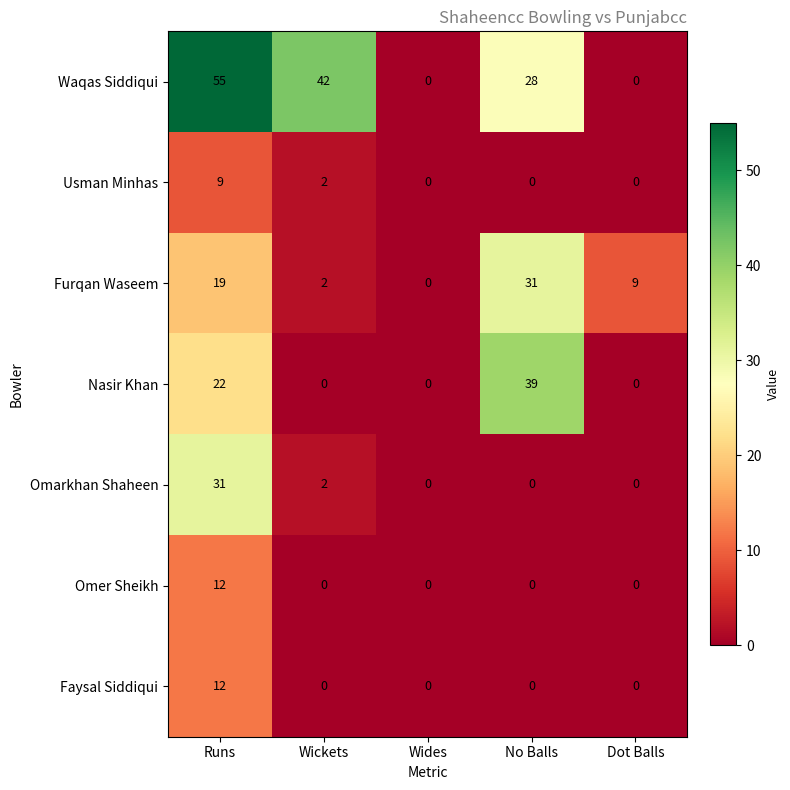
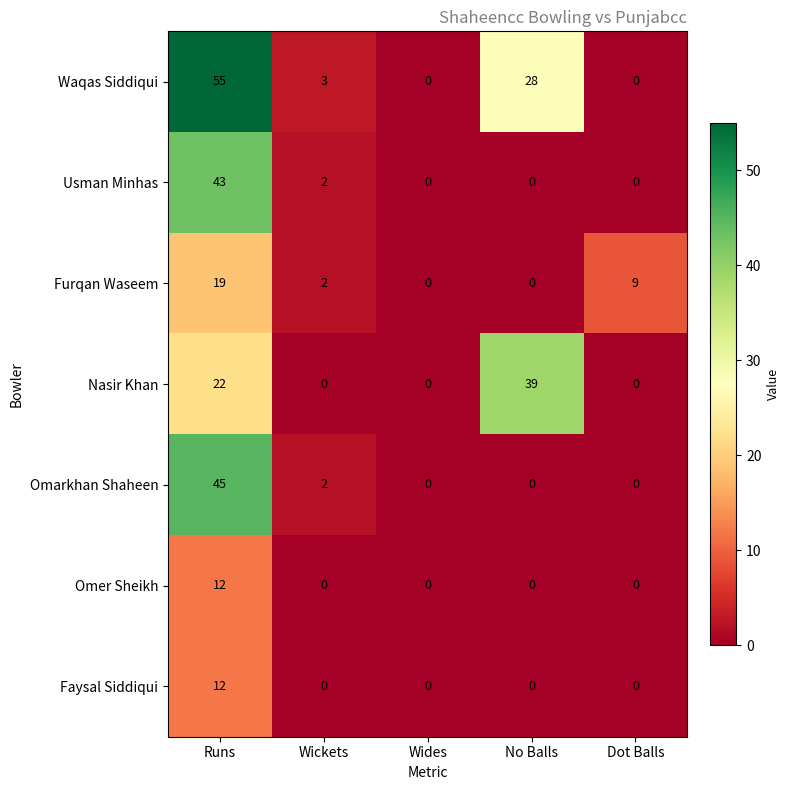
  {
    "Waqas Siddiqui": {
      "Runs": 55,
-     "Wickets": 42,
+     "Wickets": 3,
      "Wides": 0,
      "No Balls": 28,
      "Dot Balls": 0
    },
    "Usman Minhas": {
-     "Runs": 9,
+     "Runs": 43,
      "Wickets": 2,
      "Wides": 0,
      "No Balls": 0,
      "Dot Balls": 0
    },
    "Furqan Waseem": {
      "Runs": 19,
      "Wickets": 2,
      "Wides": 0,
-     "No Balls": 31,
+     "No Balls": 0,
      "Dot Balls": 9
    },
    "Nasir Khan": {
      "Runs": 22,
      "Wickets": 0,
      "Wides": 0,
      "No Balls": 39,
      "Dot Balls": 0
    },
    "Omarkhan Shaheen": {
-     "Runs": 31,
+     "Runs": 45,
      "Wickets": 2,
      "Wides": 0,
      "No Balls": 0,
      "Dot Balls": 0
    },
    "Omer Sheikh": {
      "Runs": 12,
      "Wickets": 0,
      "Wides": 0,
      "No Balls": 0,
      "Dot Balls": 0
    },
    "Faysal Siddiqui": {
      "Runs": 12,
      "Wickets": 0,
      "Wides": 0,
      "No Balls": 0,
      "Dot Balls": 0
    }
  }
